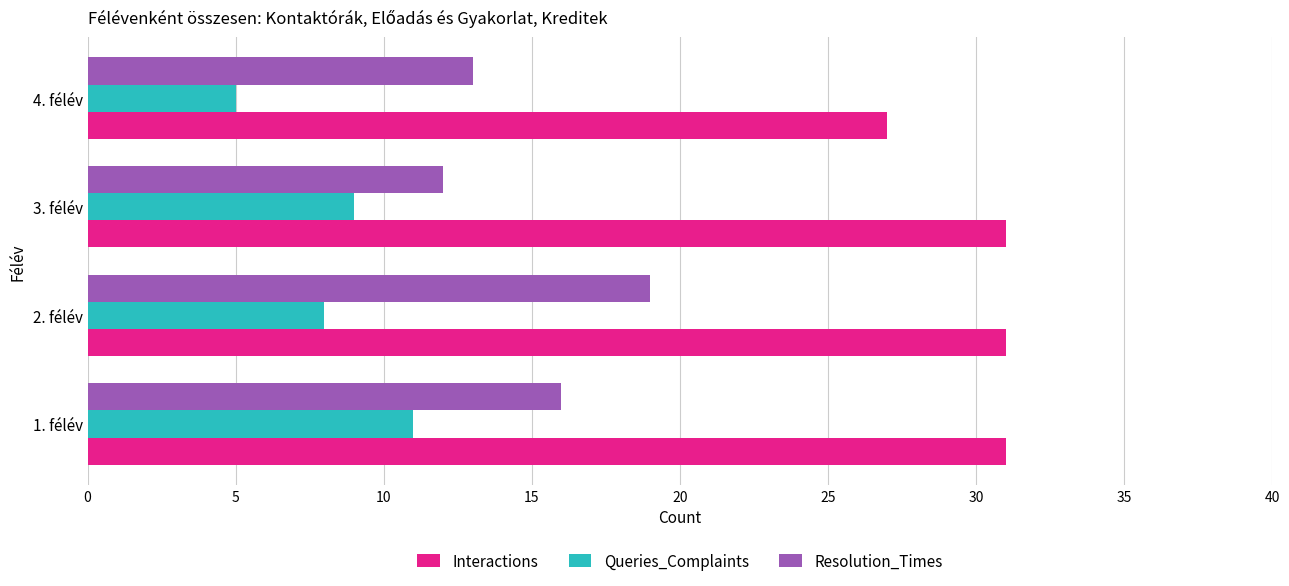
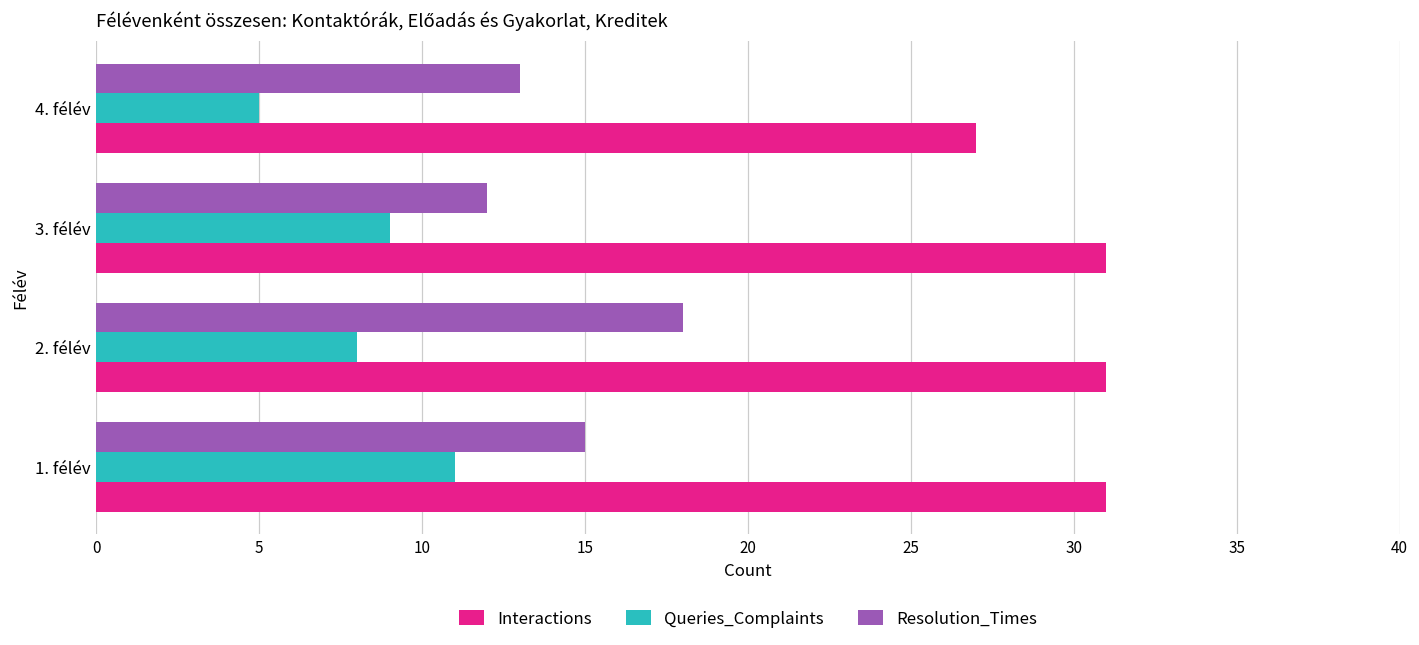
  {
    "Interactions": {
      "4. félév": 27,
      "3. félév": 31,
      "2. félév": 31,
      "1. félév": 31
    },
    "Queries_Complaints": {
      "4. félév": 5,
      "3. félév": 9,
      "2. félév": 8,
      "1. félév": 11
    },
    "Resolution_Times": {
      "4. félév": 13,
      "3. félév": 12,
-     "2. félév": 19,
-     "1. félév": 16
+     "2. félév": 18,
+     "1. félév": 15
    }
  }
